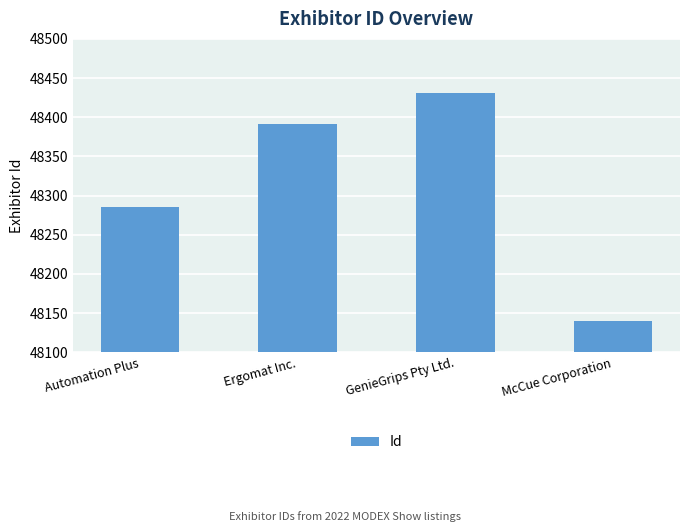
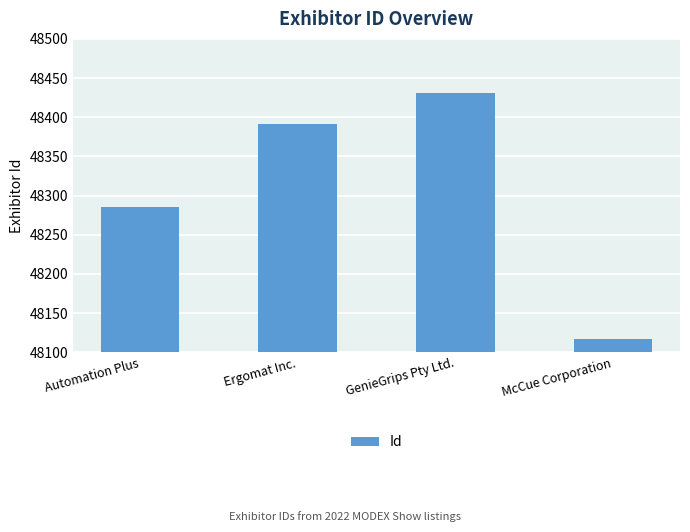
  {
    "Automation Plus": 48290,
    "Ergomat Inc.": 48390,
    "GenieGrips Pty Ltd.": 48430,
-   "McCue Corporation": 48140
+   "McCue Corporation": 48120
  }
